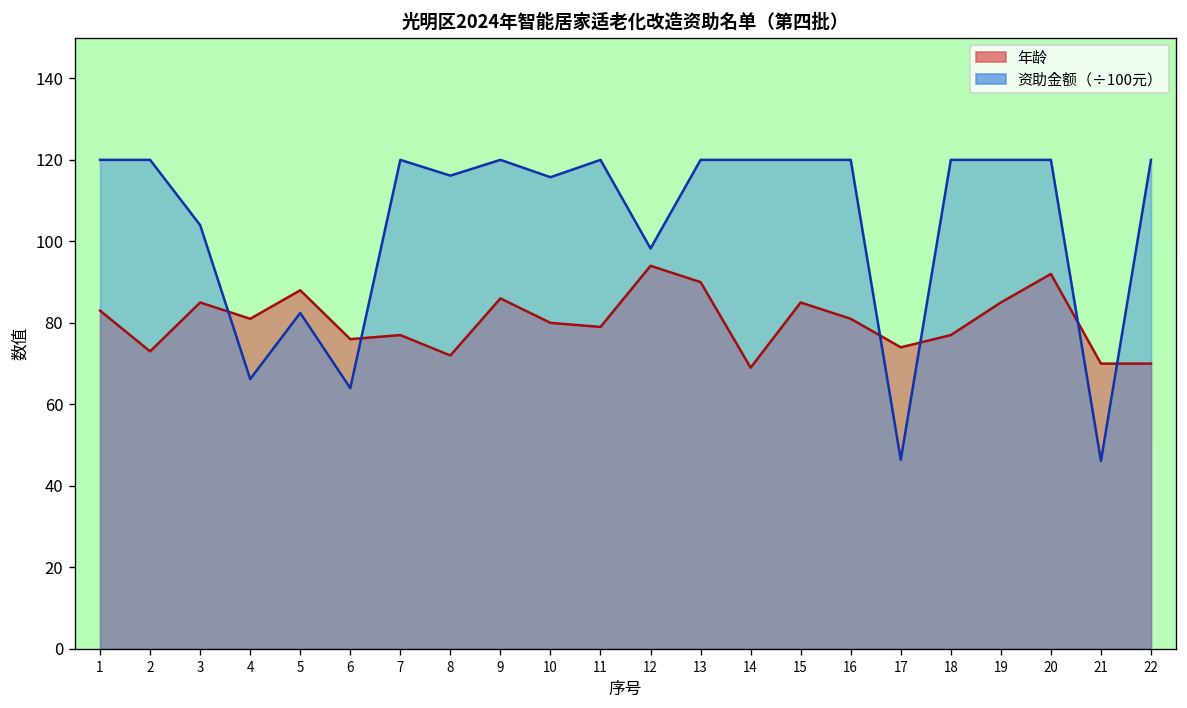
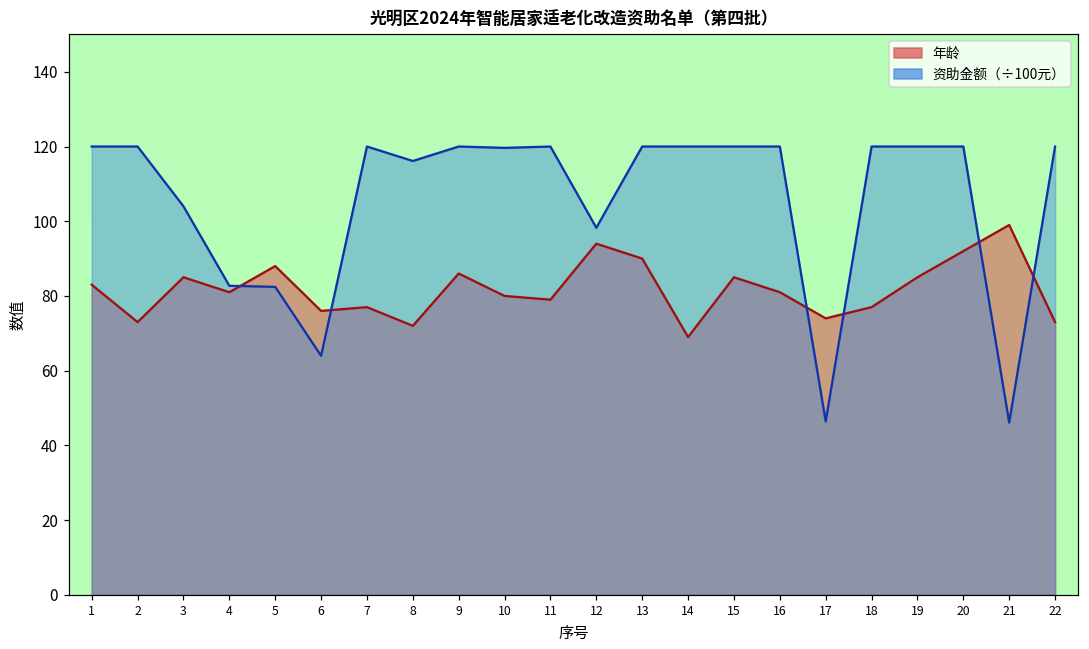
  {
    "年龄": {
      "1": 83,
      "2": 73,
      "3": 85,
      "4": 81,
      "5": 88,
      "6": 76,
      "7": 77,
      "8": 72,
      "9": 86,
      "10": 80,
      "11": 79,
      "12": 94,
      "13": 90,
      "14": 69,
      "15": 85,
      "16": 81,
      "17": 74,
      "18": 77,
      "19": 85,
      "20": 92,
-     "21": 70,
-     "22": 70
+     "21": 99,
+     "22": 73
    },
    "资助金额（÷100元）": {
      "1": 120,
      "2": 120,
      "3": 104,
-     "4": 66,
+     "4": 83,
      "5": 82,
      "6": 64,
      "7": 120,
      "8": 116,
      "9": 120,
-     "10": 116,
+     "10": 120,
      "11": 120,
      "12": 98,
      "13": 120,
      "14": 120,
      "15": 120,
      "16": 120,
      "17": 46,
      "18": 120,
      "19": 120,
      "20": 120,
      "21": 46,
      "22": 120
    }
  }
